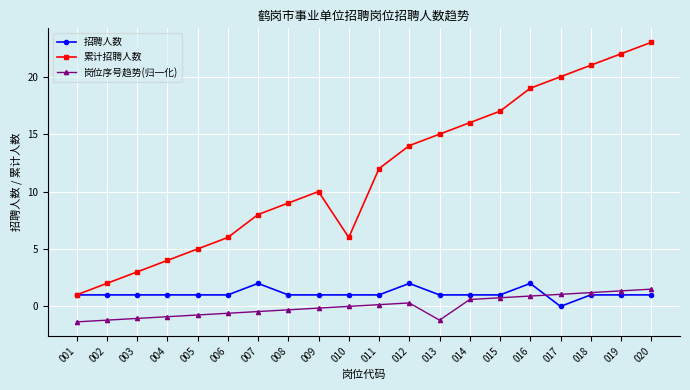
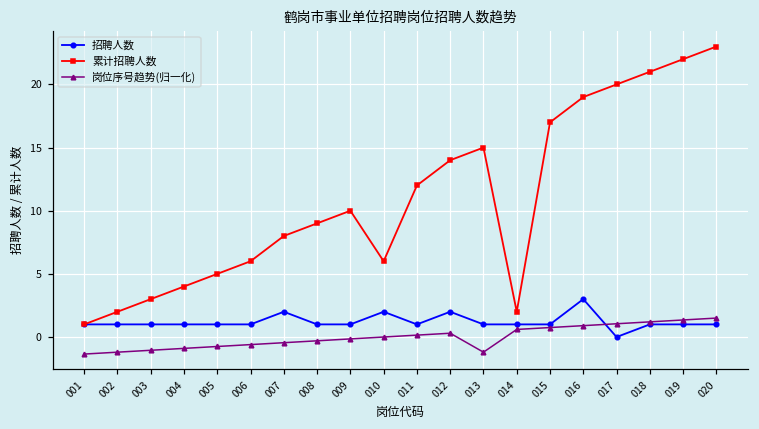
  {
    "招聘人数": {
      "002": 1,
      "003": 1,
      "004": 1,
      "005": 1,
      "006": 1,
      "007": 2,
      "008": 1,
      "009": 1,
-     "010": 1,
+     "010": 2,
      "011": 1,
      "012": 2,
      "013": 1,
      "014": 1,
      "015": 1,
-     "016": 2,
+     "016": 3,
      "017": 0,
      "019": 1,
      "020": 1
    },
    "累计招聘人数": {
      "002": 2,
      "003": 3,
      "004": 4,
      "005": 5,
      "006": 6,
      "007": 8,
      "008": 9,
      "009": 10,
      "010": 6,
      "011": 12,
      "012": 14,
      "013": 15,
-     "014": 16,
+     "014": 2,
      "015": 17,
      "016": 19,
      "017": 20,
      "018": 21,
      "019": 22,
      "020": 23
    },
    "岗位序号趋势(归一化)": {
      "001": -1.4,
      "002": -1,
      "003": -1,
      "004": -1,
      "005": -0.8,
      "006": -0.6,
      "007": -0.5,
      "008": -0.3,
      "009": 0,
      "010": 0,
      "011": 0,
      "012": 0.3,
      "013": -1,
      "014": 0.6,
      "015": 0.8,
      "016": 1,
      "017": 1,
      "019": 1.3,
      "020": 1.5
    }
  }
